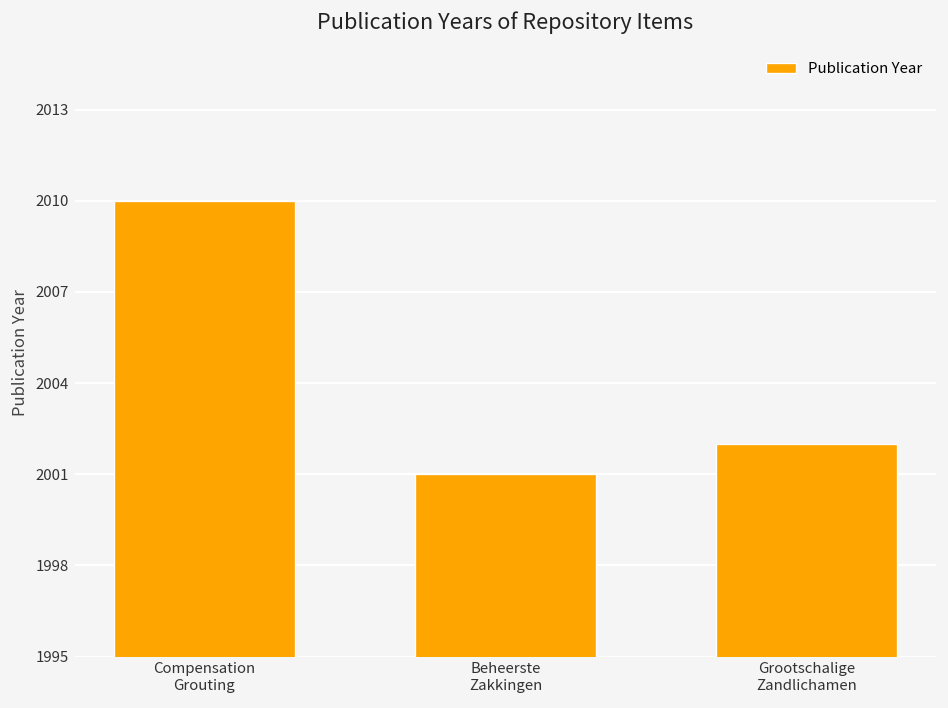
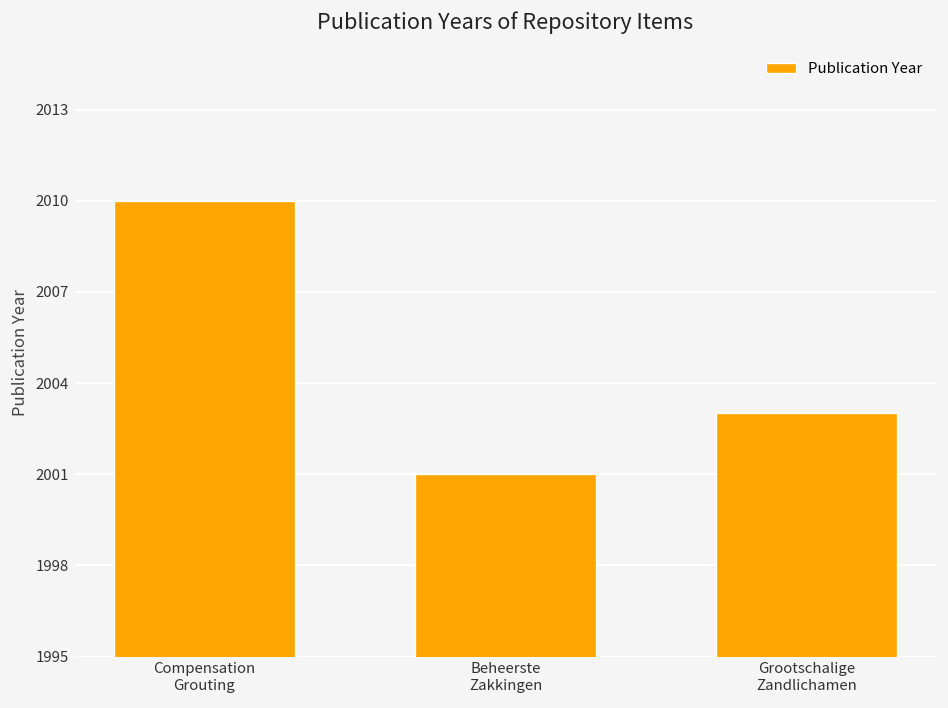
  {
    "Compensation Grouting": 2010,
    "Beheerste Zakkingen": 2001,
-   "Grootschalige Zandlichamen": 2002
+   "Grootschalige Zandlichamen": 2003
  }
